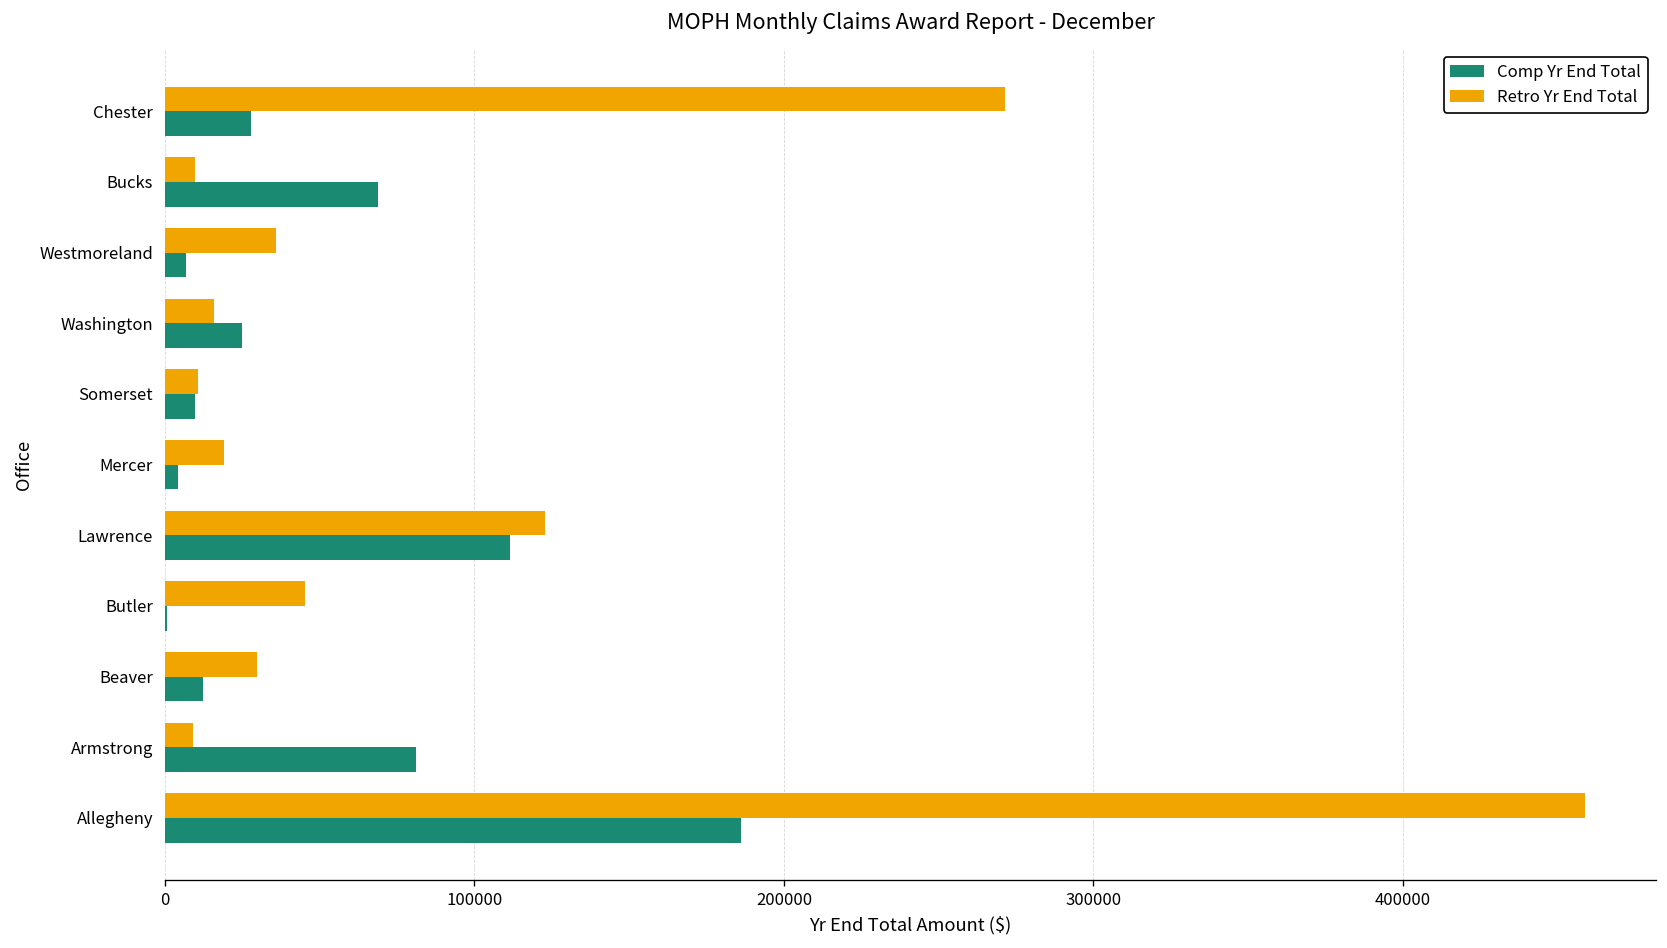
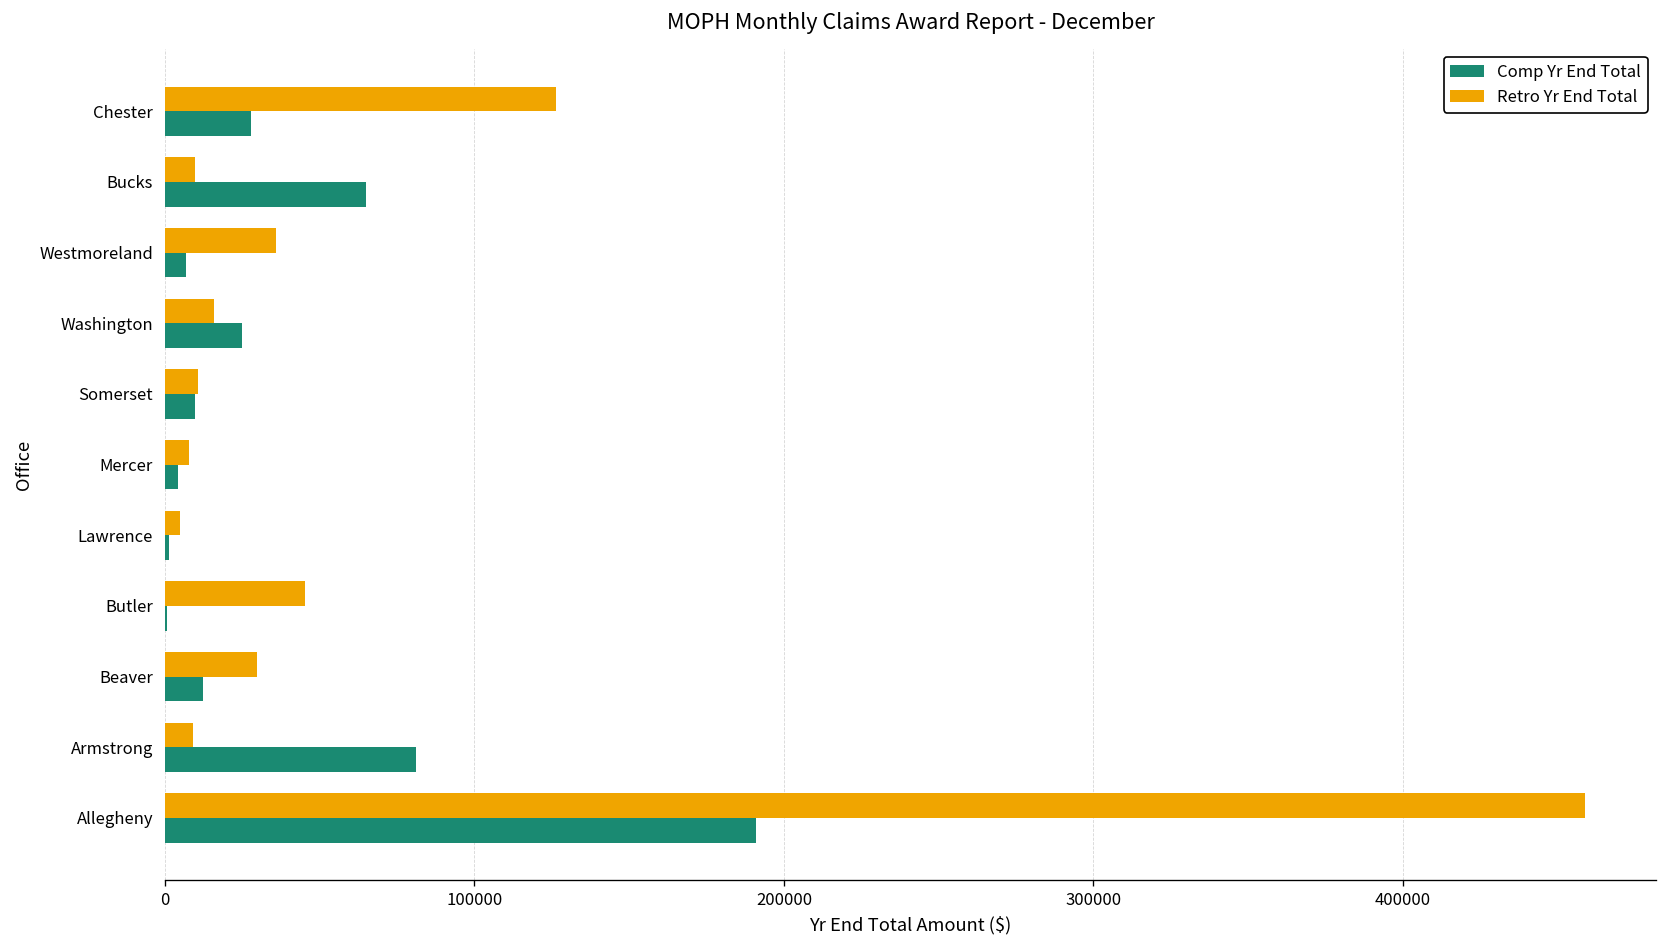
  {
    "Comp Yr End Total": {
      "Chester": 28000,
-     "Bucks": 69000,
+     "Bucks": 65000,
      "Westmoreland": 7000,
      "Washington": 25000,
      "Somerset": 10000,
      "Mercer": 4000,
-     "Lawrence": 111000,
+     "Lawrence": 1000,
      "Beaver": 12000,
      "Armstrong": 81000,
-     "Allegheny": 186000
+     "Allegheny": 191000
    },
    "Retro Yr End Total": {
-     "Chester": 272000,
+     "Chester": 126000,
      "Bucks": 10000,
      "Westmoreland": 36000,
      "Washington": 16000,
      "Somerset": 11000,
-     "Mercer": 19000,
-     "Lawrence": 123000,
+     "Mercer": 8000,
+     "Lawrence": 5000,
      "Butler": 45000,
      "Beaver": 30000,
      "Armstrong": 9000,
      "Allegheny": 459000
    }
  }
